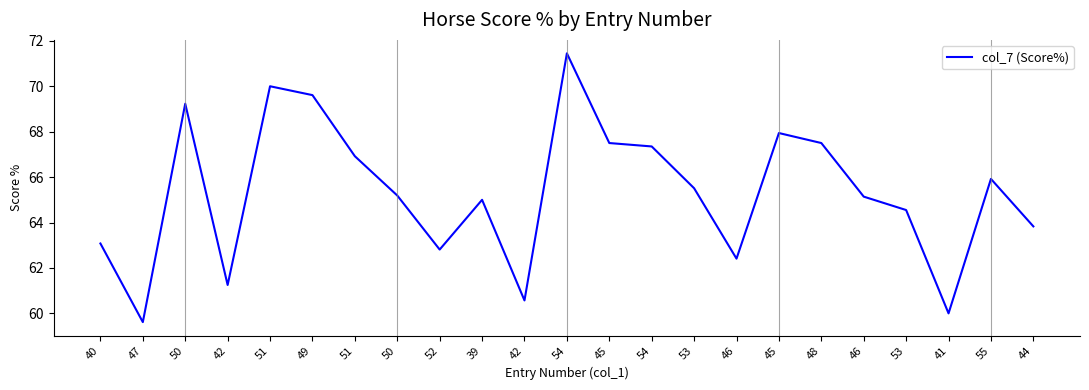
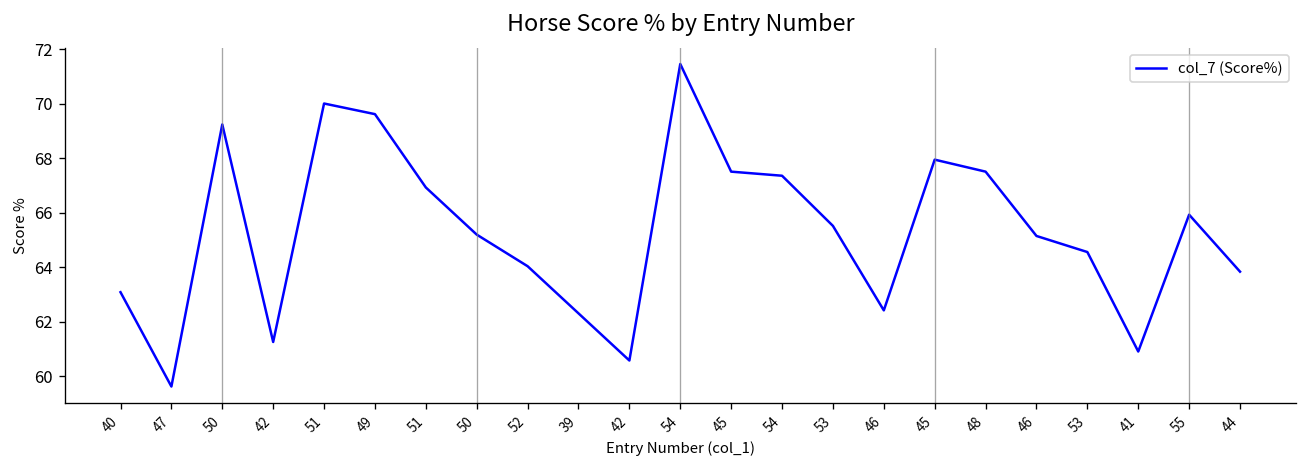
  {
    "40": 63.1,
    "47": 59.6,
    "49": 69.6,
-   "52": 62.8,
-   "39": 65.0,
+   "52": 64.0,
+   "39": 62.3,
    "48": 67.5,
-   "41": 60.0,
+   "41": 60.9,
    "55": 65.9,
    "44": 63.8
  }
